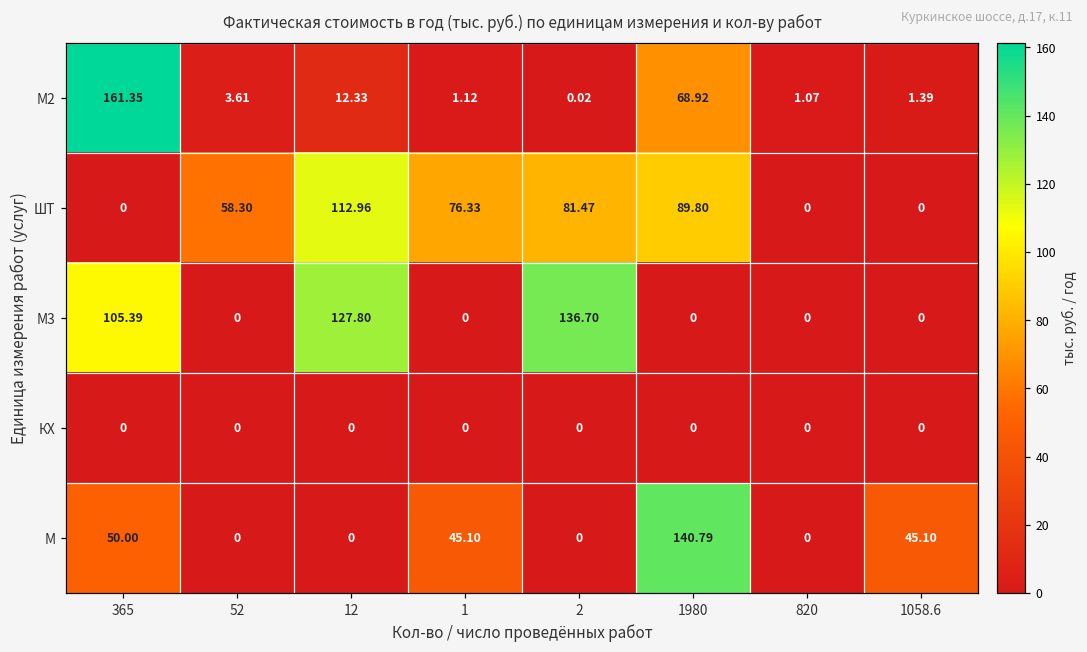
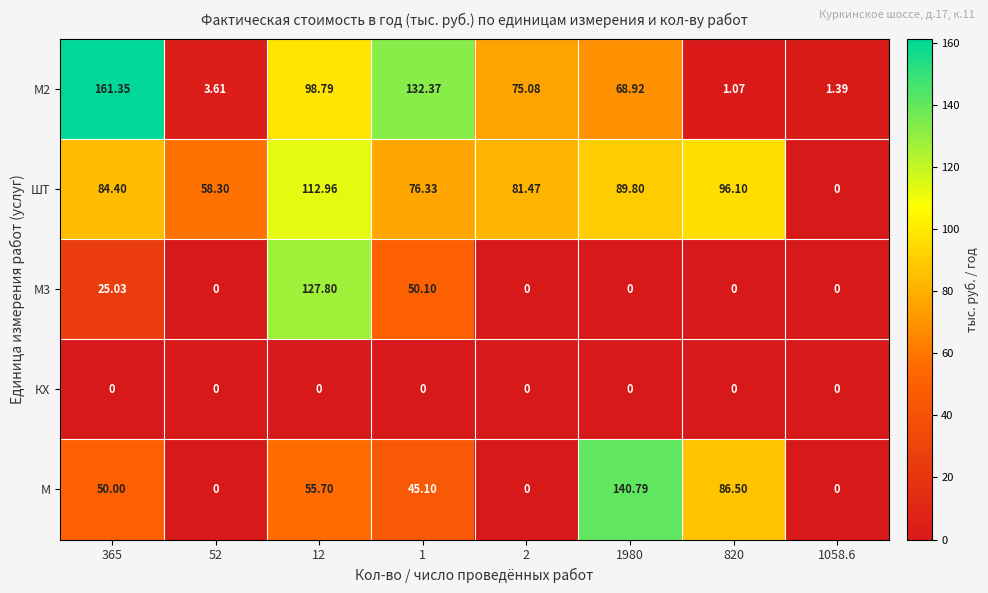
  {
    "М2": {
      "365": 161.35,
      "52": 3.61,
-     "12": 12.33,
-     "1": 1.12,
-     "2": 0.02,
+     "12": 98.79,
+     "1": 132.37,
+     "2": 75.08,
      "1980": 68.92,
      "820": 1.07,
      "1058.6": 1.39
    },
    "ШТ": {
-     "365": 0,
+     "365": 84.40,
      "52": 58.30,
      "12": 112.96,
      "1": 76.33,
      "2": 81.47,
      "1980": 89.80,
-     "820": 0,
+     "820": 96.10,
      "1058.6": 0
    },
    "М3": {
-     "365": 105.39,
+     "365": 25.03,
      "52": 0,
      "12": 127.80,
-     "1": 0,
-     "2": 136.70,
+     "1": 50.10,
+     "2": 0,
      "1980": 0,
      "820": 0,
      "1058.6": 0
    },
    "КХ": {
      "365": 0,
      "52": 0,
      "12": 0,
      "1": 0,
      "2": 0,
      "1980": 0,
      "820": 0,
      "1058.6": 0
    },
    "М": {
      "365": 50.00,
      "52": 0,
-     "12": 0,
+     "12": 55.70,
      "1": 45.10,
      "2": 0,
      "1980": 140.79,
-     "820": 0,
-     "1058.6": 45.10
+     "820": 86.50,
+     "1058.6": 0
    }
  }
